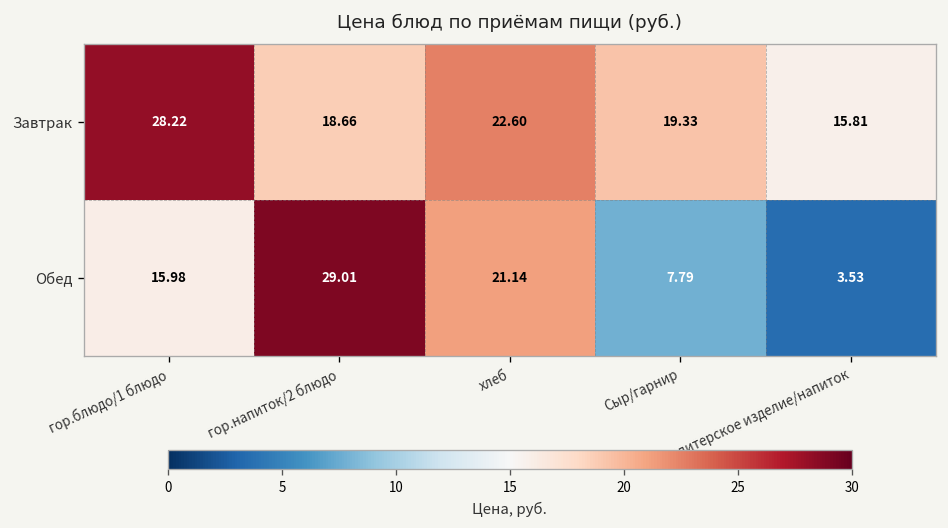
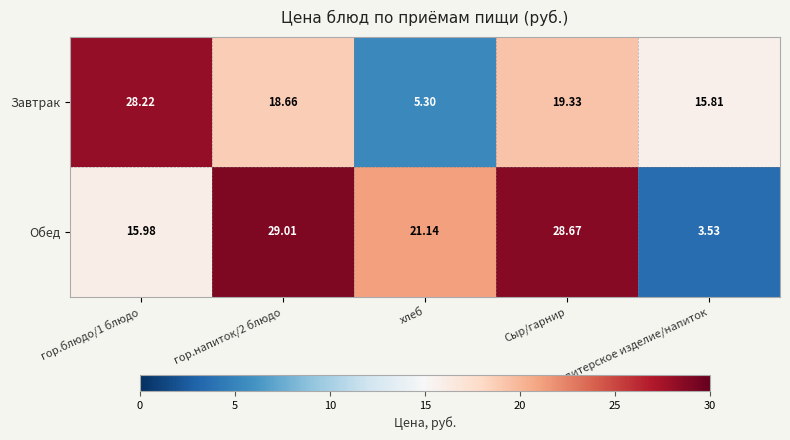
  {
    "Завтрак": {
      "гор.блюдо/1 блюдо": 28.22,
      "гор.напиток/2 блюдо": 18.66,
-     "хлеб": 22.60,
+     "хлеб": 5.30,
      "Сыр/гарнир": 19.33,
      "Кондитерское изделие/напиток": 15.81
    },
    "Обед": {
      "гор.блюдо/1 блюдо": 15.98,
      "гор.напиток/2 блюдо": 29.01,
      "хлеб": 21.14,
-     "Сыр/гарнир": 7.79,
+     "Сыр/гарнир": 28.67,
      "Кондитерское изделие/напиток": 3.53
    }
  }
